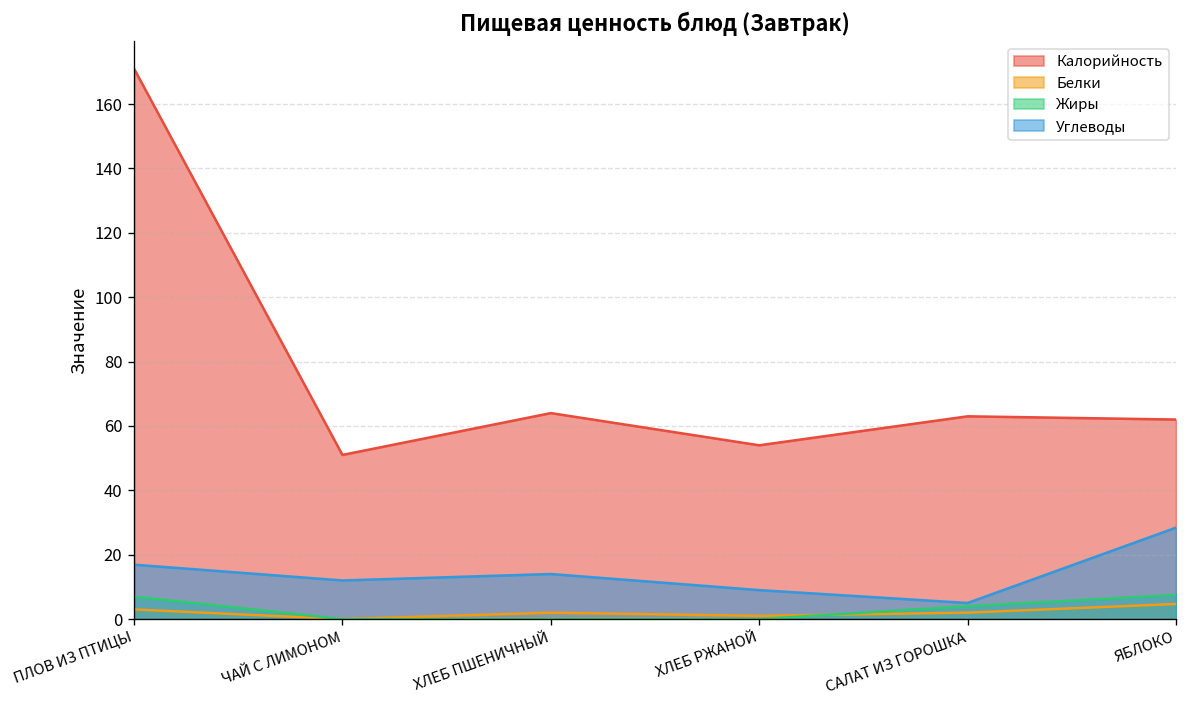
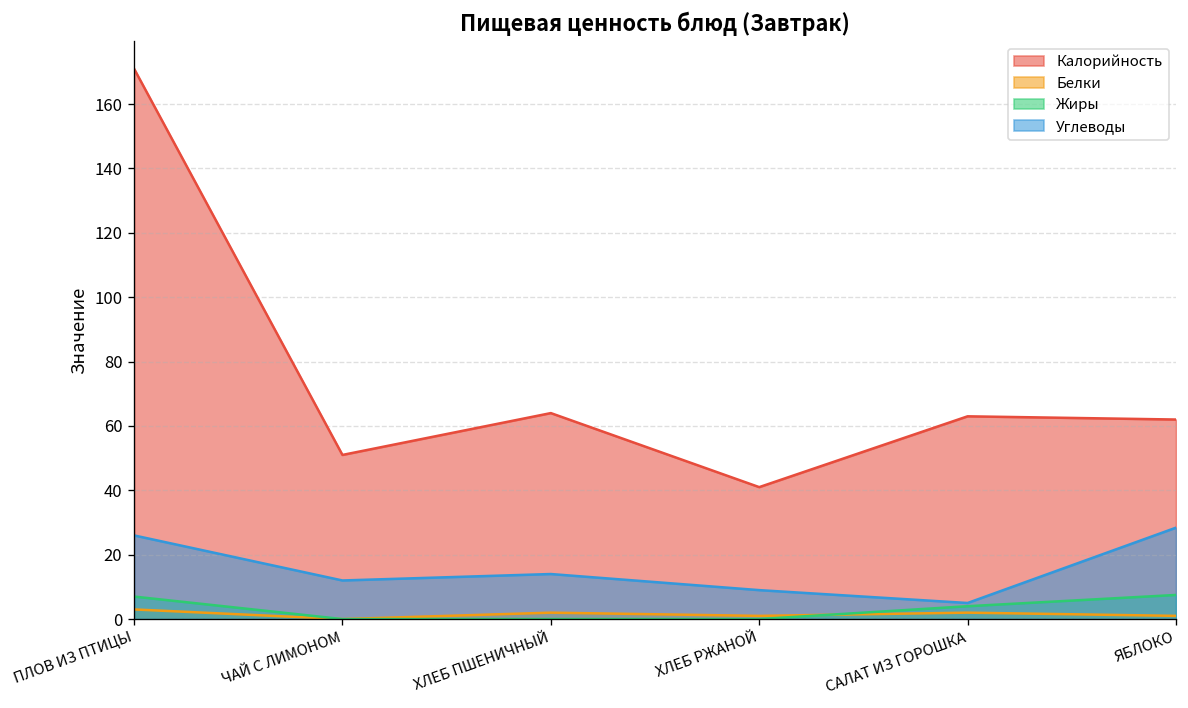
  {
    "Калорийность": {
      "ПЛОВ ИЗ ПТИЦЫ": 171,
      "ЧАЙ С ЛИМОНОМ": 51,
      "ХЛЕБ ПШЕНИЧНЫЙ": 64,
-     "ХЛЕБ РЖАНОЙ": 54,
+     "ХЛЕБ РЖАНОЙ": 41,
      "САЛАТ ИЗ ГОРОШКА": 63,
      "ЯБЛОКО": 62
    },
    "Белки": {
      "ПЛОВ ИЗ ПТИЦЫ": 3,
      "ХЛЕБ ПШЕНИЧНЫЙ": 2,
      "ХЛЕБ РЖАНОЙ": 1,
      "САЛАТ ИЗ ГОРОШКА": 2,
-     "ЯБЛОКО": 5
+     "ЯБЛОКО": 1
    },
    "Жиры": {
      "ПЛОВ ИЗ ПТИЦЫ": 7,
      "ХЛЕБ ПШЕНИЧНЫЙ": 0,
      "ХЛЕБ РЖАНОЙ": 0,
      "САЛАТ ИЗ ГОРОШКА": 4,
      "ЯБЛОКО": 8
    },
    "Углеводы": {
-     "ПЛОВ ИЗ ПТИЦЫ": 17,
+     "ПЛОВ ИЗ ПТИЦЫ": 26,
      "ЧАЙ С ЛИМОНОМ": 12,
      "ХЛЕБ ПШЕНИЧНЫЙ": 14,
      "ХЛЕБ РЖАНОЙ": 9,
      "САЛАТ ИЗ ГОРОШКА": 5,
      "ЯБЛОКО": 28
    }
  }
